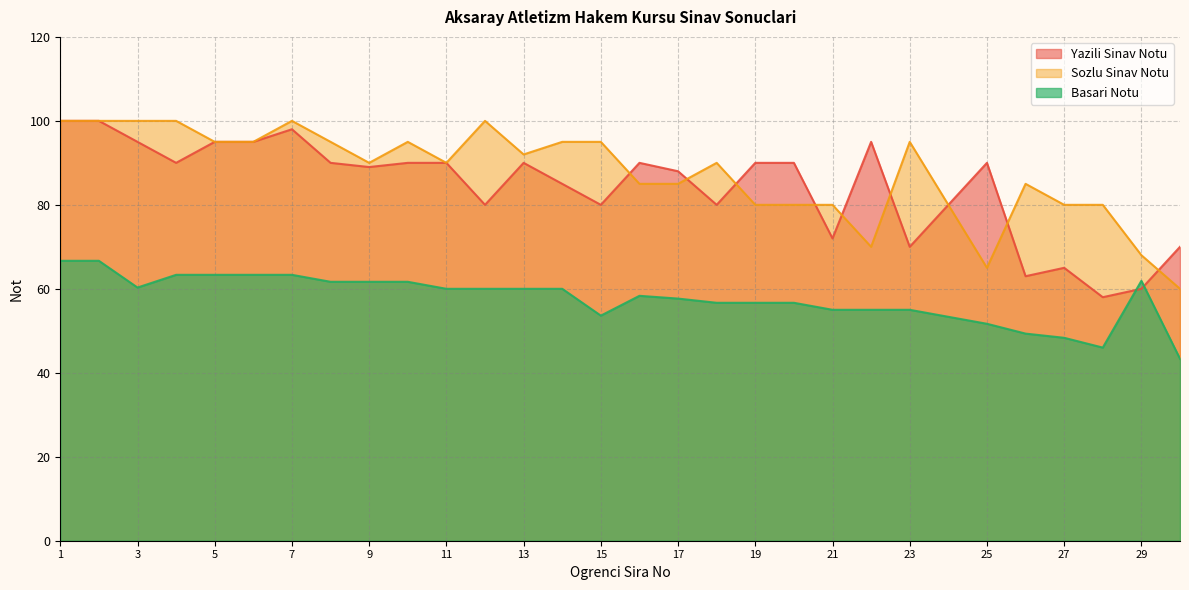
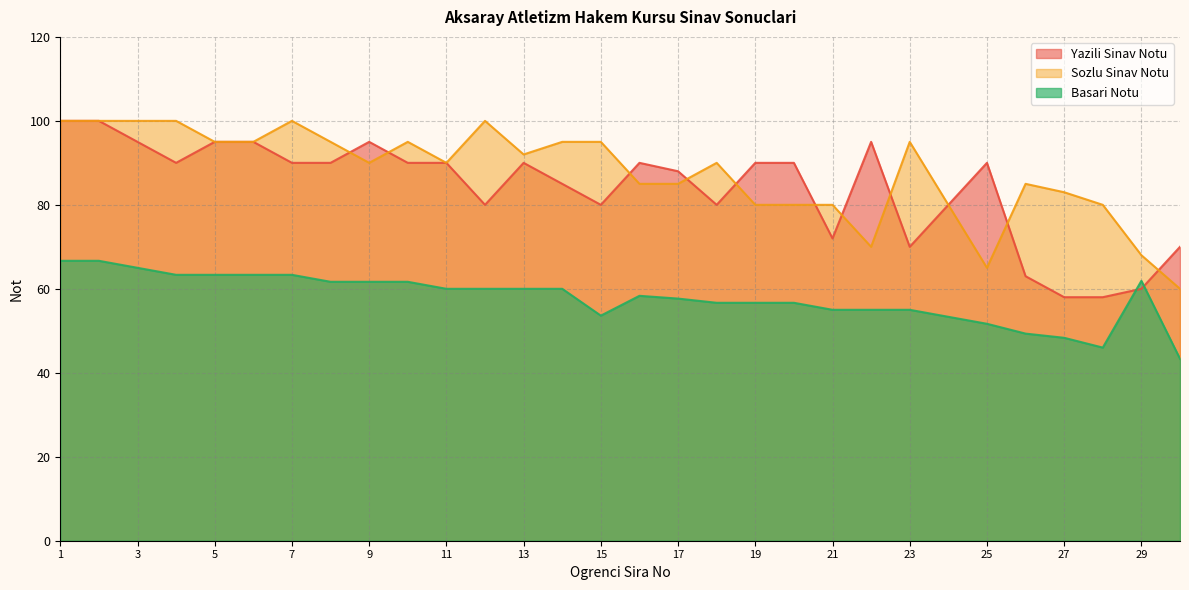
  {
    "Yazili Sinav Notu": {
      "3": 95,
-     "7": 98,
-     "9": 89,
+     "7": 90,
+     "9": 95,
      "13": 90,
      "15": 80,
      "17": 88,
      "19": 90,
      "21": 72,
      "23": 70,
      "25": 90,
-     "27": 65,
+     "27": 58,
      "29": 60
    },
    "Sozlu Sinav Notu": {
      "3": 100,
      "7": 100,
      "9": 90,
      "13": 92,
      "15": 95,
      "17": 85,
      "19": 80,
      "21": 80,
      "23": 95,
      "25": 65,
-     "27": 80,
+     "27": 83,
      "29": 68
    },
    "Basari Notu": {
      "1": 67,
-     "3": 60,
+     "3": 65,
      "5": 63,
      "7": 63,
      "9": 62,
      "11": 60,
      "13": 60,
      "15": 54,
      "17": 58,
      "19": 57,
      "21": 55,
      "23": 55,
      "25": 52,
      "27": 48,
      "29": 62
    }
  }
